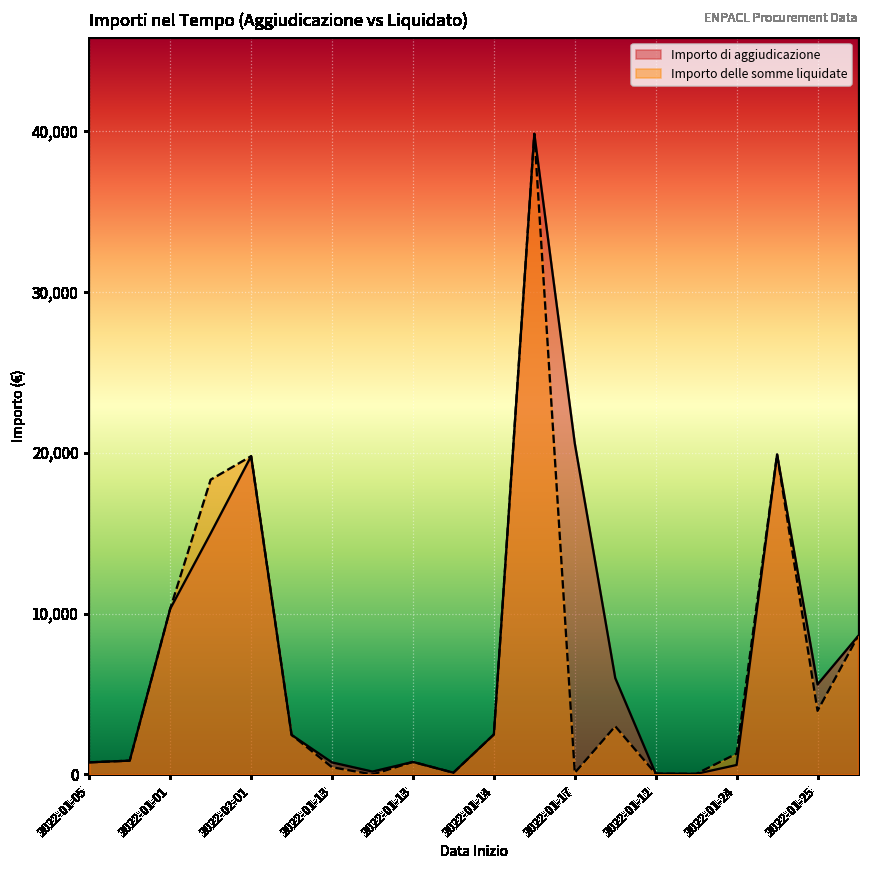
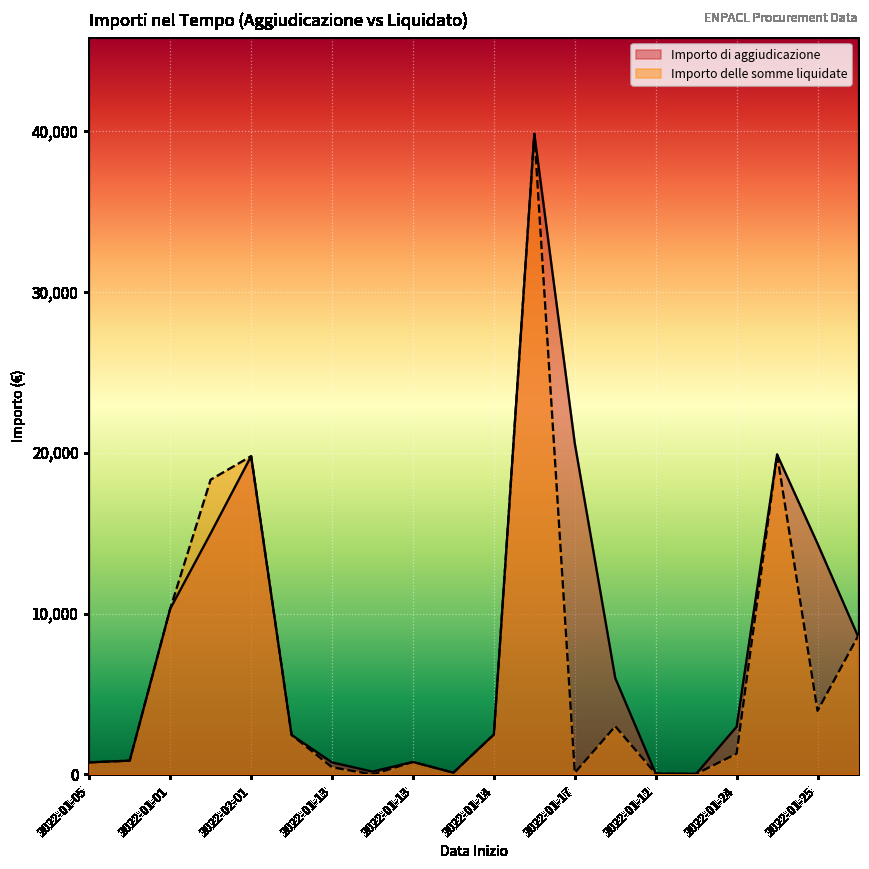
  {
    "Importo di aggiudicazione": {
      "2022-01-17": "20,600",
-     "2022-01-24": "600",
-     "2022-01-25": "5,600"
+     "2022-01-24": "3,000",
+     "2022-01-25": "14,400"
    },
    "Importo delle somme liquidate": {
      "2022-01-17": "100",
      "2022-01-24": "1,300",
      "2022-01-25": "4,000"
    }
  }
